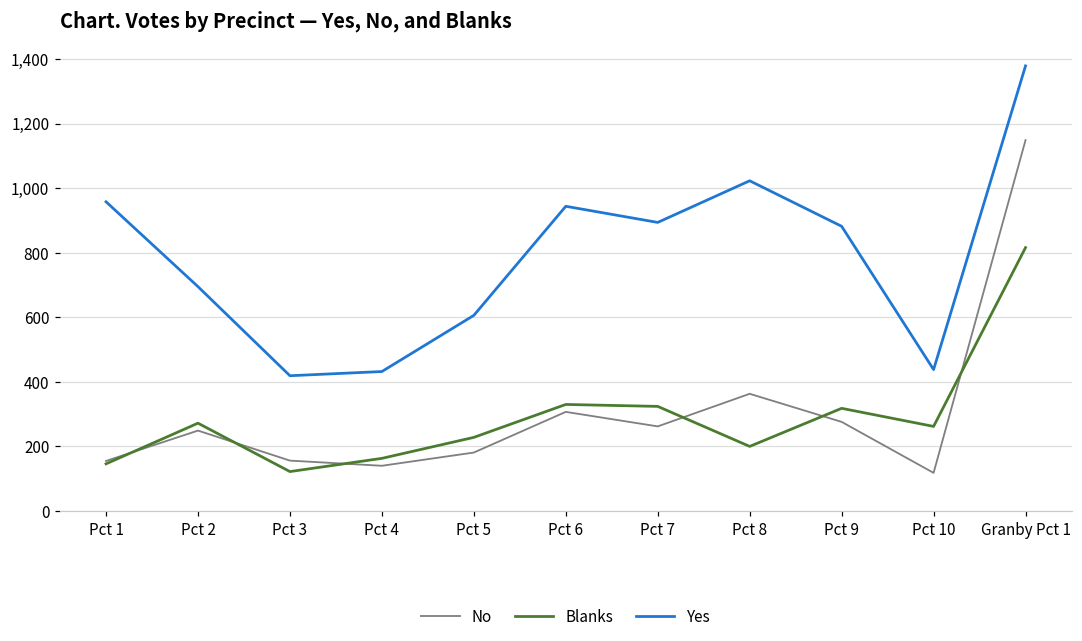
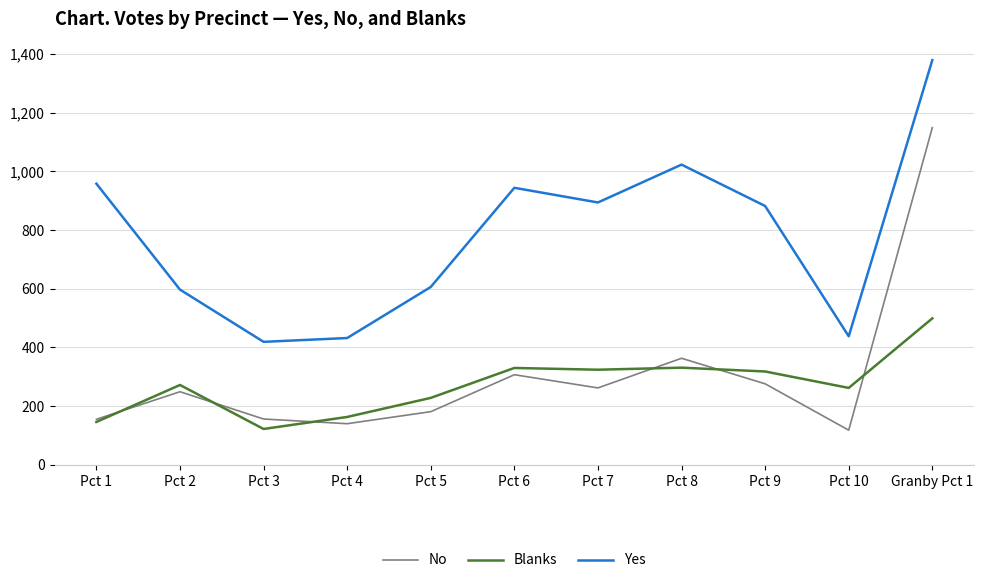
  {
    "No": {
      "Pct 1": "160",
      "Pct 2": "250",
      "Pct 3": "160",
      "Pct 4": "140",
      "Pct 5": "180",
      "Pct 6": "310",
      "Pct 7": "260",
      "Pct 8": "360",
      "Pct 9": "280",
      "Pct 10": "120",
      "Granby Pct 1": "1,150"
    },
    "Blanks": {
      "Pct 1": "150",
      "Pct 2": "270",
      "Pct 3": "120",
      "Pct 4": "160",
      "Pct 5": "230",
      "Pct 6": "330",
      "Pct 7": "320",
-     "Pct 8": "200",
+     "Pct 8": "330",
      "Pct 9": "320",
      "Pct 10": "260",
-     "Granby Pct 1": "820"
+     "Granby Pct 1": "500"
    },
    "Yes": {
      "Pct 1": "960",
-     "Pct 2": "700",
+     "Pct 2": "600",
      "Pct 3": "420",
      "Pct 4": "430",
      "Pct 5": "610",
      "Pct 6": "940",
      "Pct 7": "890",
      "Pct 8": "1,020",
      "Pct 9": "880",
      "Pct 10": "440",
      "Granby Pct 1": "1,380"
    }
  }
